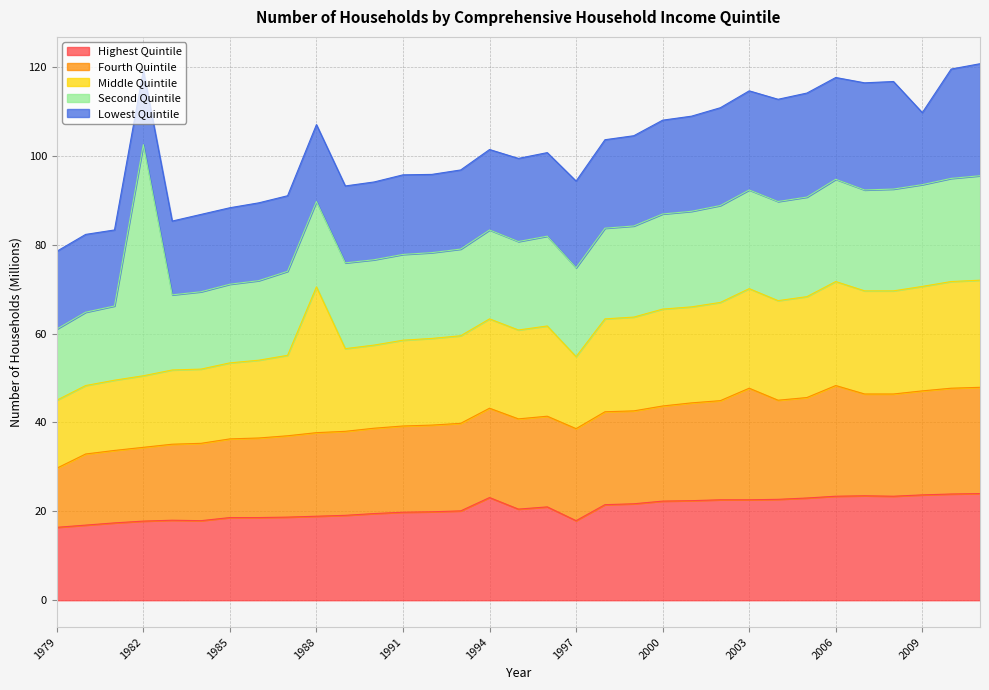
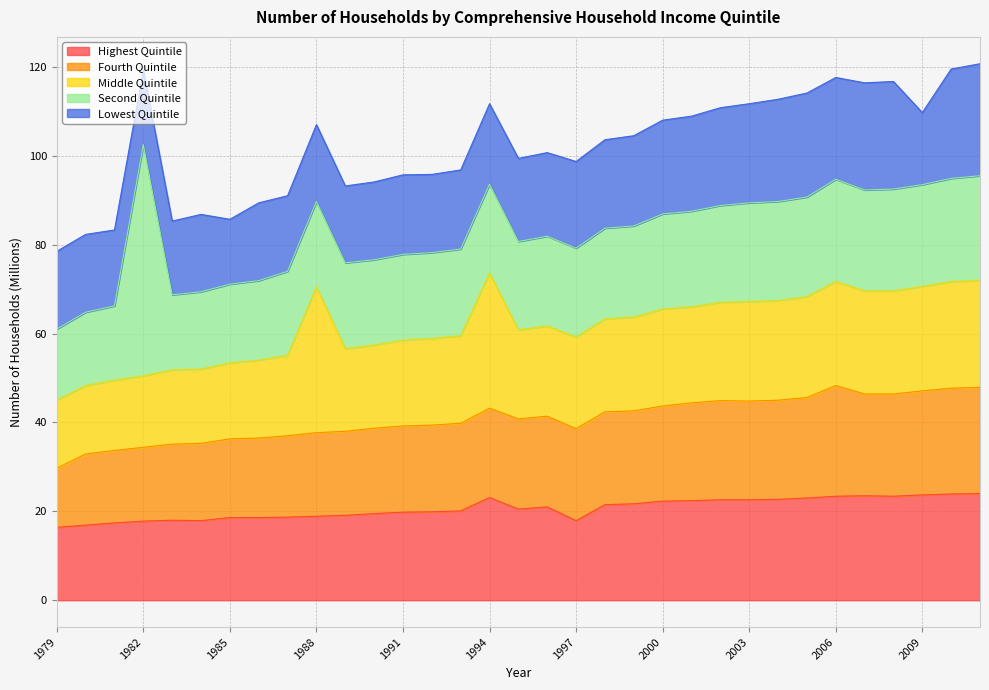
  {
    "Highest Quintile": {
      "1979": 16,
      "1982": 18,
      "1985": 19,
      "1988": 19,
      "1991": 20,
      "1994": 23,
      "1997": 18,
      "2000": 22,
      "2003": 23,
      "2006": 23,
      "2009": 24
    },
    "Fourth Quintile": {
      "1979": 13,
      "1982": 17,
      "1985": 18,
      "1988": 19,
      "1991": 19,
      "1994": 20,
      "1997": 21,
      "2000": 21,
-     "2003": 25,
+     "2003": 22,
      "2006": 25,
      "2009": 23
    },
    "Middle Quintile": {
      "1979": 15,
      "1982": 16,
      "1985": 17,
      "1988": 33,
      "1991": 19,
-     "1994": 20,
-     "1997": 16,
+     "1994": 30,
+     "1997": 21,
      "2000": 22,
      "2003": 22,
      "2006": 23,
      "2009": 24
    },
    "Second Quintile": {
      "1979": 16,
      "1982": 52,
      "1985": 18,
      "1988": 19,
      "1991": 19,
      "1994": 20,
      "1997": 20,
      "2000": 21,
      "2003": 22,
      "2006": 23,
      "2009": 23
    },
    "Lowest Quintile": {
      "1979": 18,
-     "1985": 17,
+     "1985": 15,
      "1988": 17,
      "1991": 18,
      "1994": 18,
      "1997": 20,
      "2000": 21,
      "2003": 22,
      "2006": 23,
      "2009": 16
    }
  }
